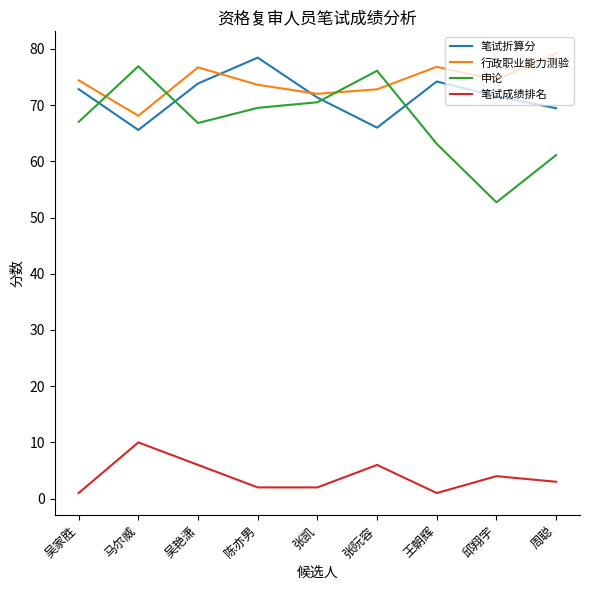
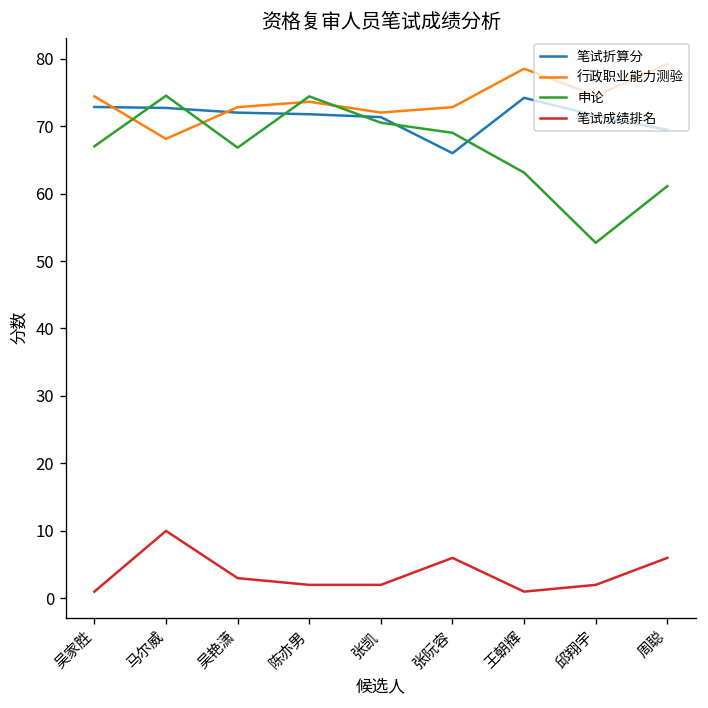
  {
    "笔试折算分": {
      "吴家胜": 73,
-     "马尔威": 66,
-     "吴艳潇": 74,
-     "陈亦男": 78,
+     "马尔威": 73,
+     "吴艳潇": 72,
+     "陈亦男": 72,
      "张凯": 71,
      "张阮容": 66,
      "王朝辉": 74,
      "周聪": 69
    },
    "行政职业能力测验": {
      "吴家胜": 74,
      "马尔威": 68,
-     "吴艳潇": 77,
+     "吴艳潇": 73,
      "陈亦男": 74,
      "张凯": 72,
      "张阮容": 73,
-     "王朝辉": 77
+     "王朝辉": 79
    },
    "申论": {
      "吴家胜": 67,
-     "马尔威": 77,
+     "马尔威": 75,
      "吴艳潇": 67,
-     "陈亦男": 70,
+     "陈亦男": 74,
      "张凯": 71,
-     "张阮容": 76,
+     "张阮容": 69,
      "王朝辉": 63,
      "邱翔宇": 53,
      "周聪": 61
    },
    "笔试成绩排名": {
      "吴家胜": 1,
      "马尔威": 10,
-     "吴艳潇": 6,
+     "吴艳潇": 3,
      "陈亦男": 2,
      "张凯": 2,
      "张阮容": 6,
      "王朝辉": 1,
-     "邱翔宇": 4,
-     "周聪": 3
+     "邱翔宇": 2,
+     "周聪": 6
    }
  }
